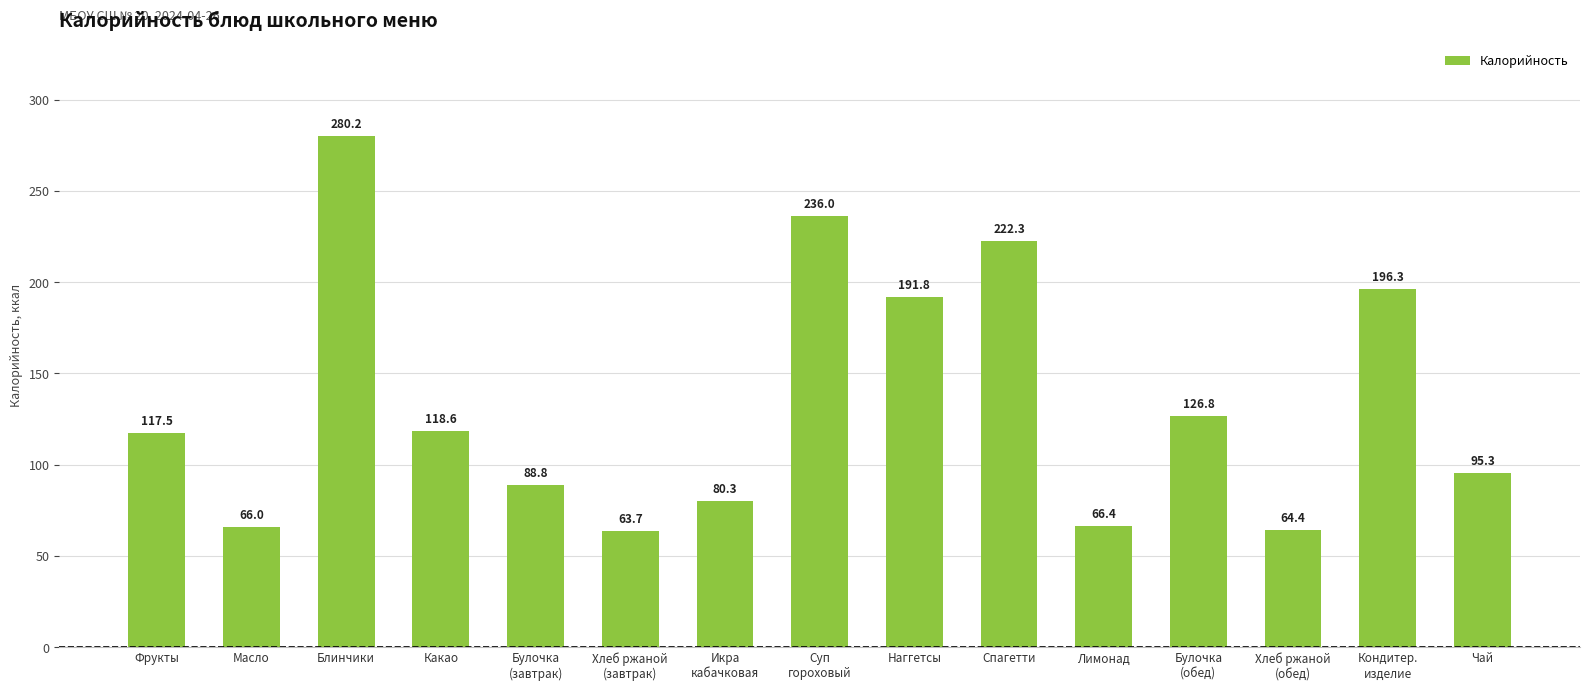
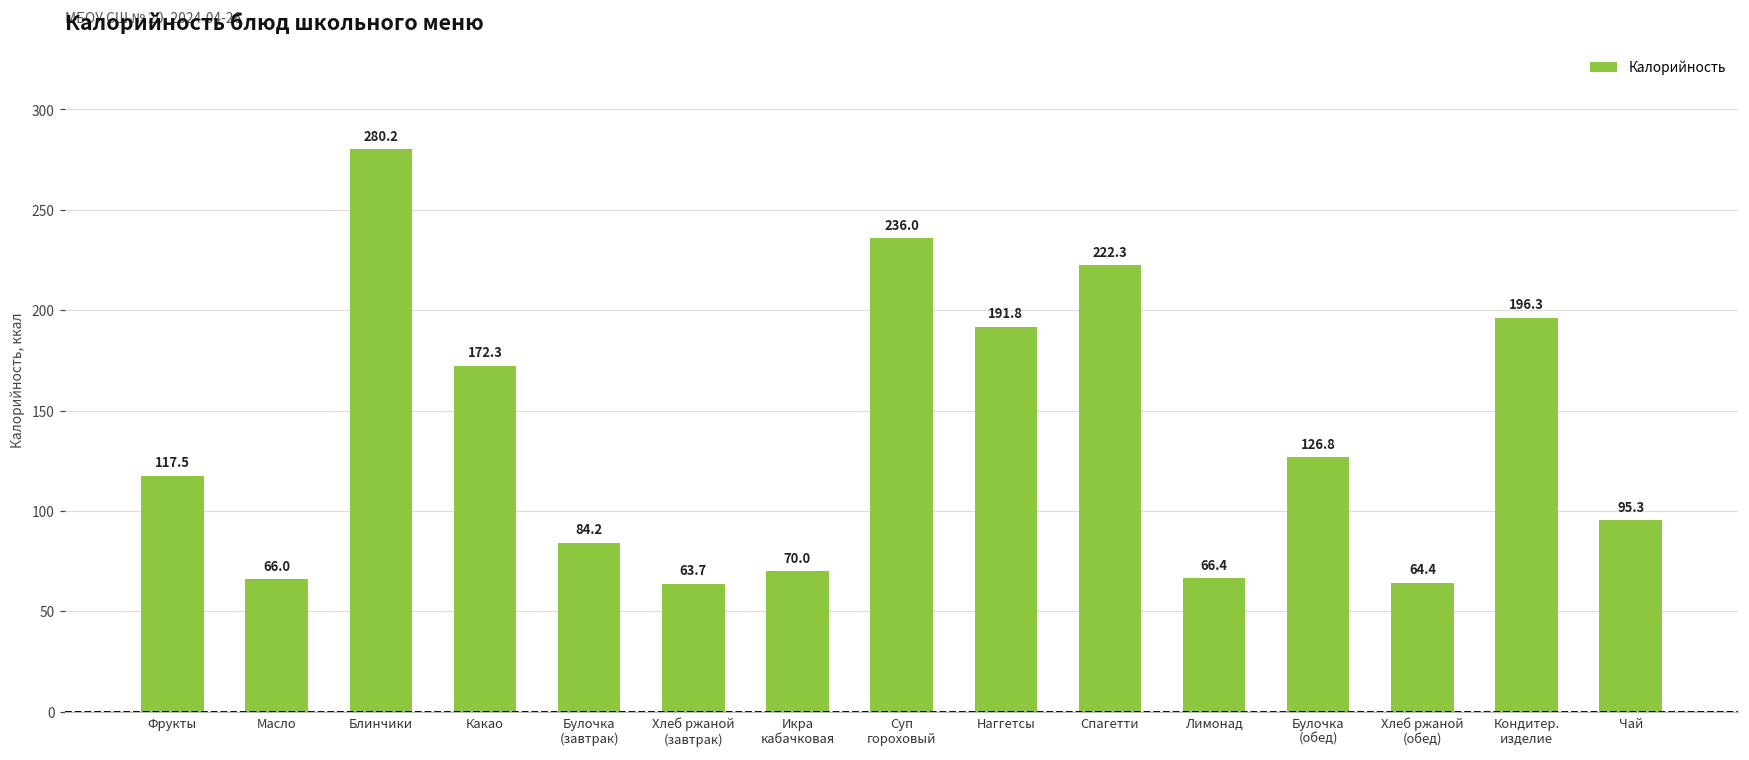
  {
    "Фрукты": 117.5,
    "Масло": 66.0,
    "Блинчики": 280.2,
-   "Какао": 118.6,
-   "Булочка (завтрак)": 88.8,
+   "Какао": 172.3,
+   "Булочка (завтрак)": 84.2,
    "Хлеб ржаной (завтрак)": 63.7,
-   "Икра кабачковая": 80.3,
+   "Икра кабачковая": 70.0,
    "Суп гороховый": 236.0,
    "Наггетсы": 191.8,
    "Спагетти": 222.3,
    "Лимонад": 66.4,
    "Булочка (обед)": 126.8,
    "Хлеб ржаной (обед)": 64.4,
    "Кондитер. изделие": 196.3,
    "Чай": 95.3
  }
